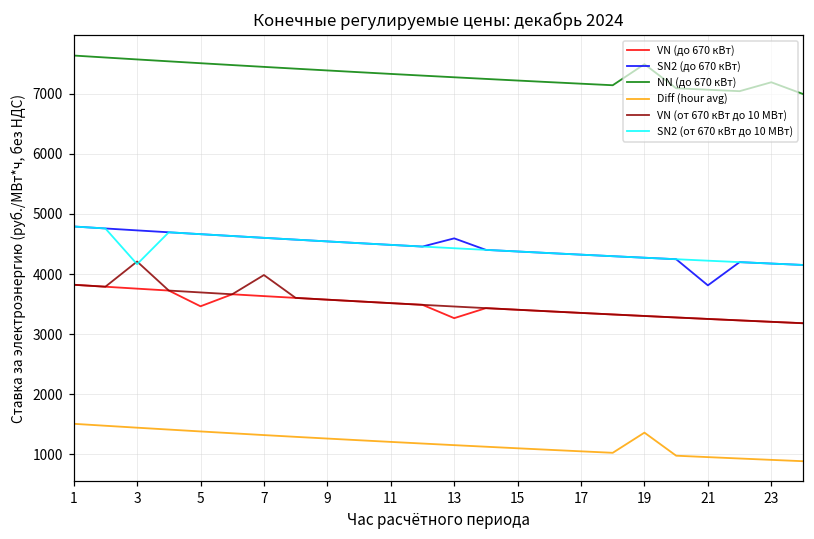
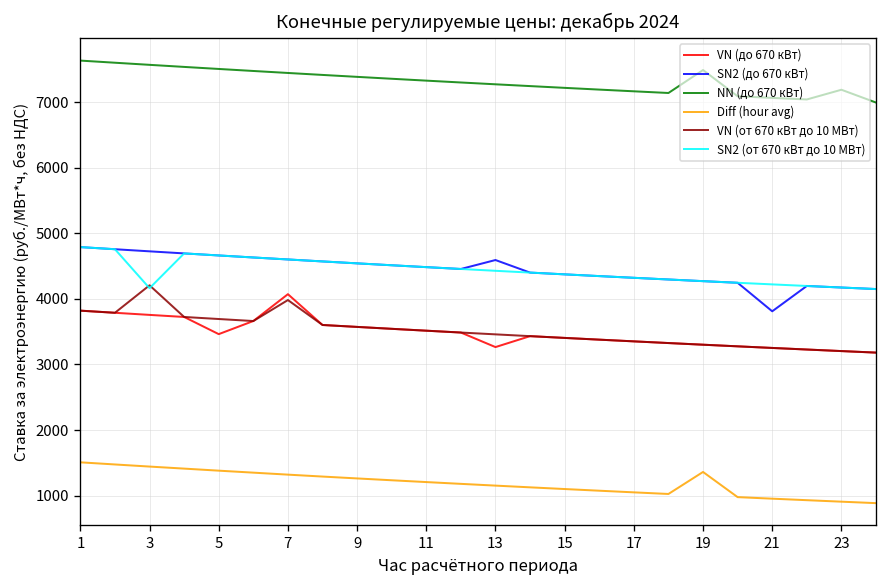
  {
    "VN (до 670 кВт)": {
      "3": 3800,
      "5": 3500,
-     "7": 3600,
+     "7": 4100,
      "13": 3300
    },
    "SN2 (до 670 кВт)": {
      "3": 4700,
      "13": 4600,
      "21": 3800
    },
    "NN (до 670 кВт)": {
      "1": 7600,
      "3": 7600,
      "5": 7500,
      "7": 7400,
      "9": 7400,
      "11": 7300,
      "13": 7300,
      "15": 7200,
      "17": 7200
    },
    "Diff (hour avg)": {
      "1": 1500,
      "3": 1400,
      "5": 1400,
      "7": 1300,
      "9": 1300,
      "11": 1200,
      "13": 1200,
      "15": 1100,
      "17": 1100,
      "19": 1400,
      "21": 1000,
      "23": 900
    },
    "VN (от 670 кВт до 10 МВт)": {
      "5": 3700,
      "7": 4000,
      "13": 3500
    },
    "SN2 (от 670 кВт до 10 МВт)": {
      "13": 4400,
      "21": 4200
    }
  }
